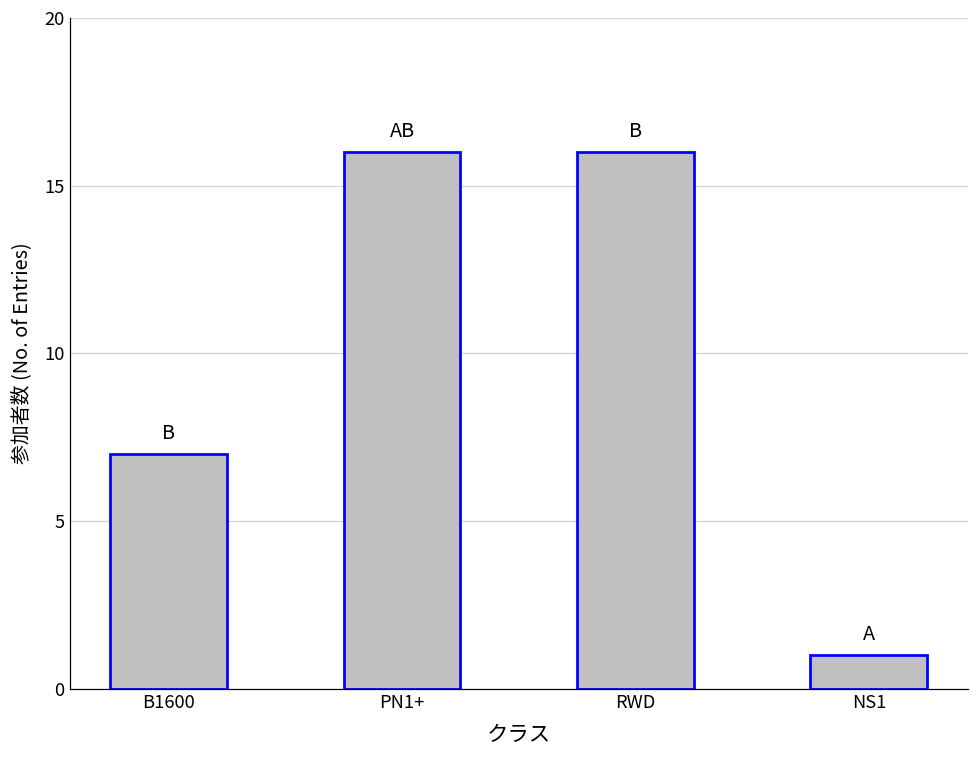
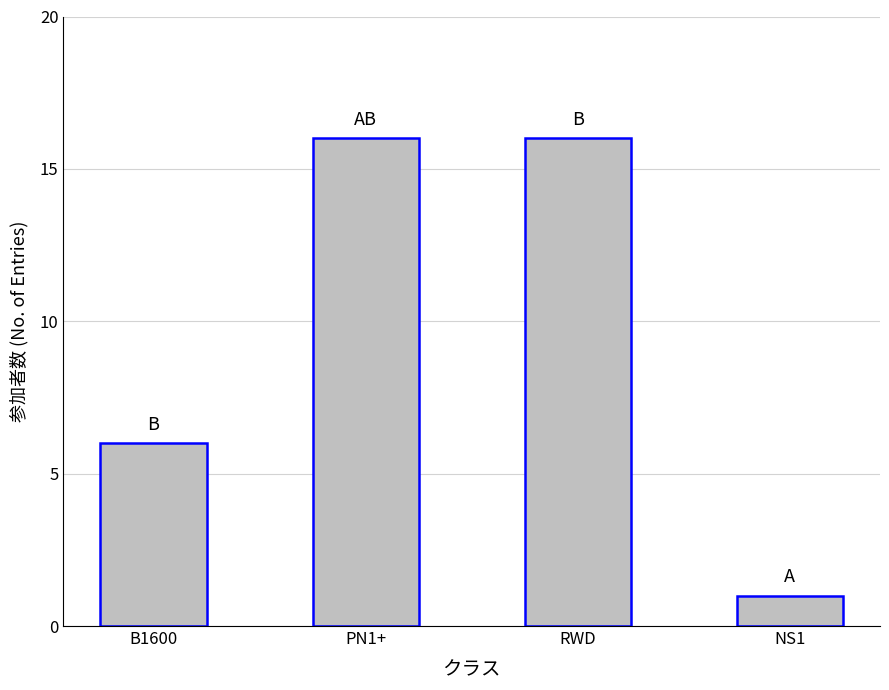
  {
-   "B1600": 7,
+   "B1600": 6,
    "PN1+": 16,
    "RWD": 16,
    "NS1": 1
  }
